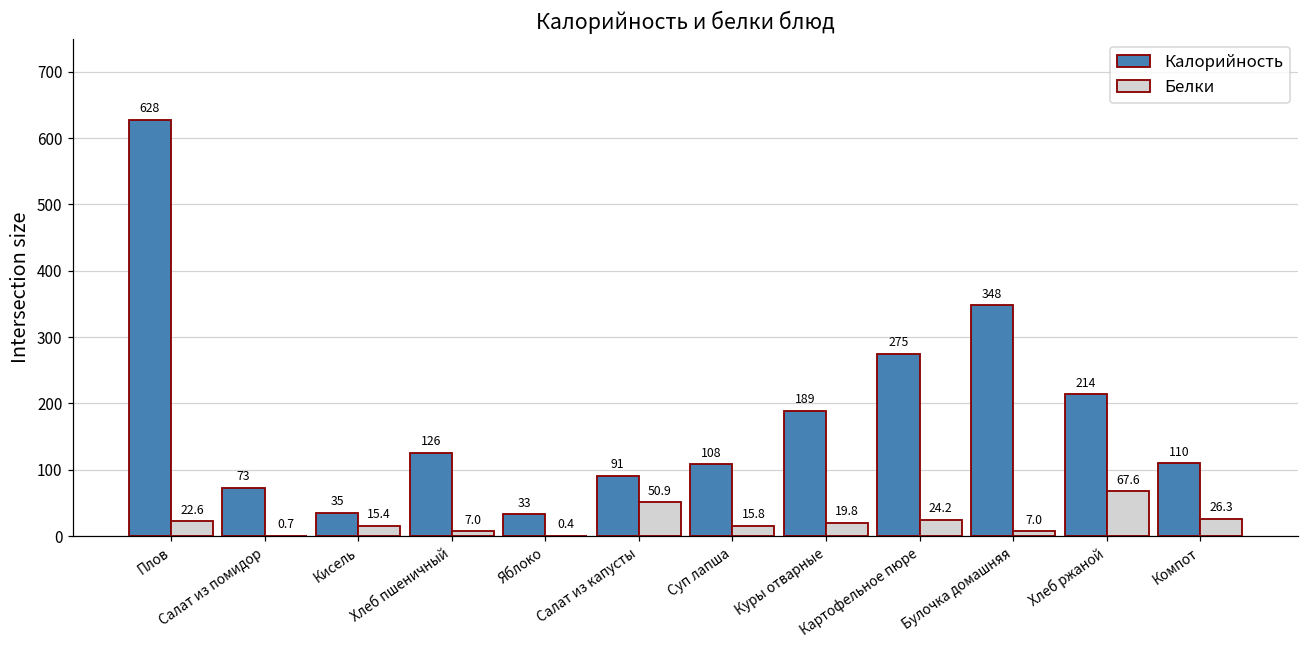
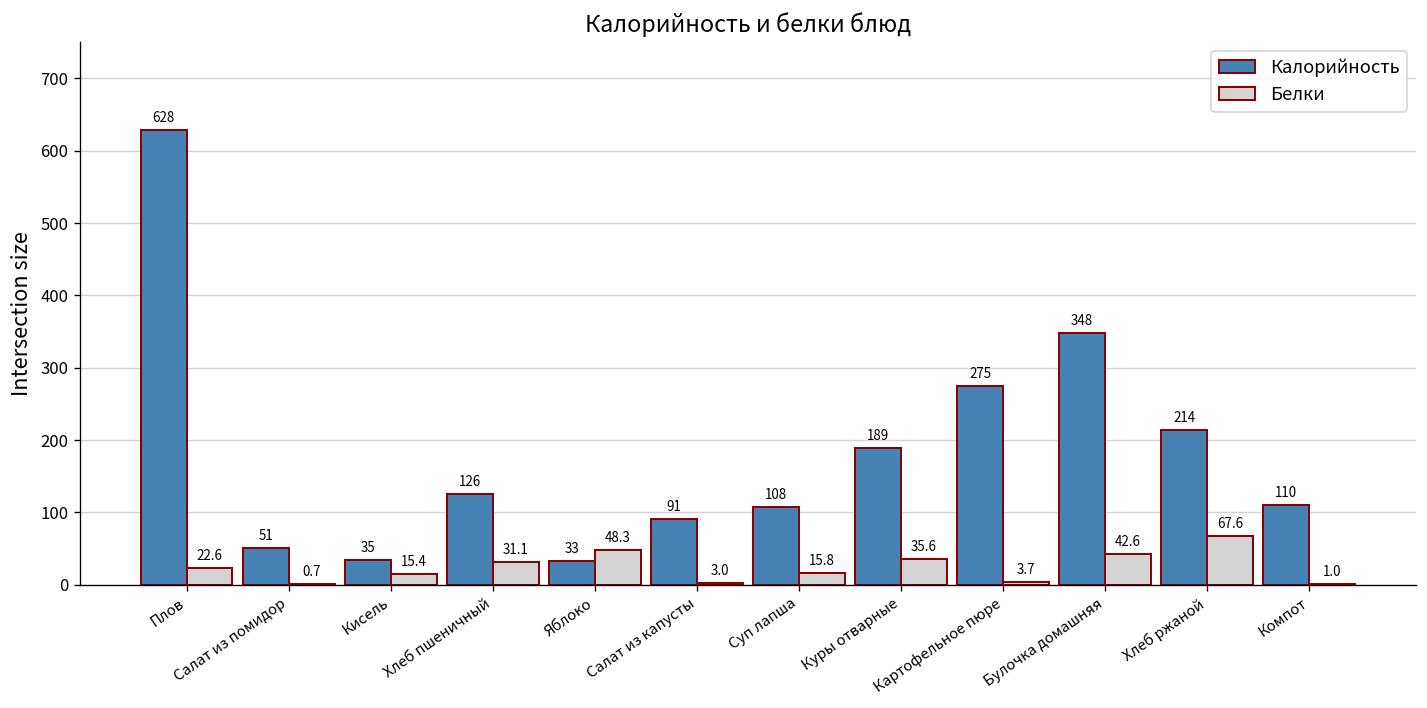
  {
    "Калорийность": {
      "Плов": 628,
-     "Салат из помидор": 73,
+     "Салат из помидор": 51,
      "Кисель": 35,
      "Хлеб пшеничный": 126,
      "Яблоко": 33,
      "Салат из капусты": 91,
      "Суп лапша": 108,
      "Куры отварные": 189,
      "Картофельное пюре": 275,
      "Булочка домашняя": 348,
      "Хлеб ржаной": 214,
      "Компот": 110
    },
    "Белки": {
      "Плов": 22.6,
      "Салат из помидор": 0.7,
      "Кисель": 15.4,
-     "Хлеб пшеничный": 7.0,
-     "Яблоко": 0.4,
-     "Салат из капусты": 50.9,
+     "Хлеб пшеничный": 31.1,
+     "Яблоко": 48.3,
+     "Салат из капусты": 3.0,
      "Суп лапша": 15.8,
-     "Куры отварные": 19.8,
-     "Картофельное пюре": 24.2,
-     "Булочка домашняя": 7.0,
+     "Куры отварные": 35.6,
+     "Картофельное пюре": 3.7,
+     "Булочка домашняя": 42.6,
      "Хлеб ржаной": 67.6,
-     "Компот": 26.3
+     "Компот": 1.0
    }
  }
